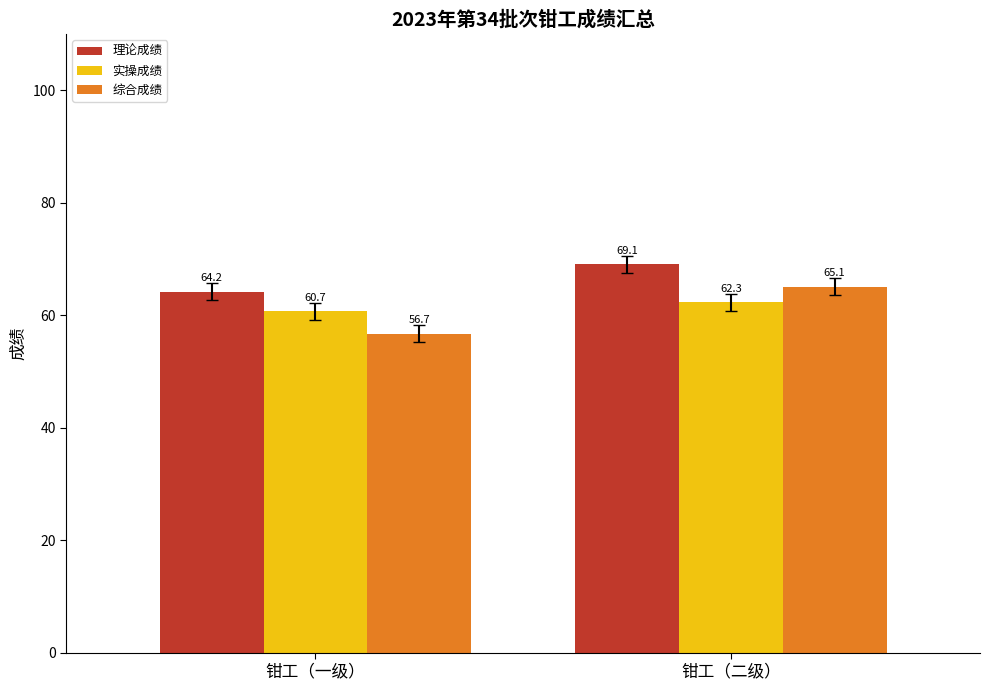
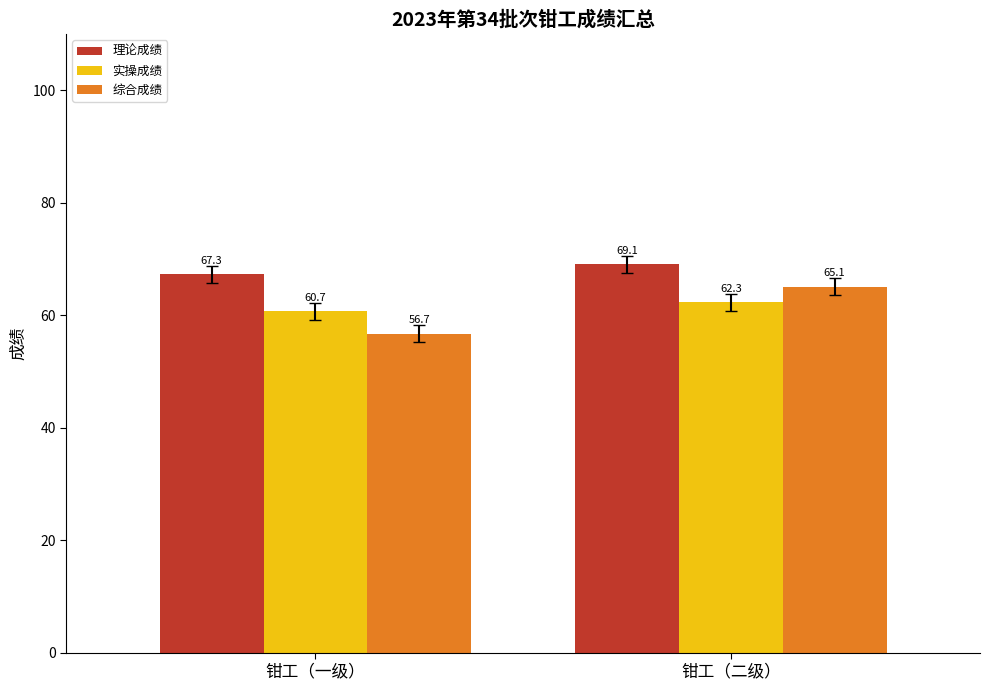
  {
    "理论成绩": {
-     "钳工（一级）": 64.2
+     "钳工（一级）": 67.3
    }
  }
